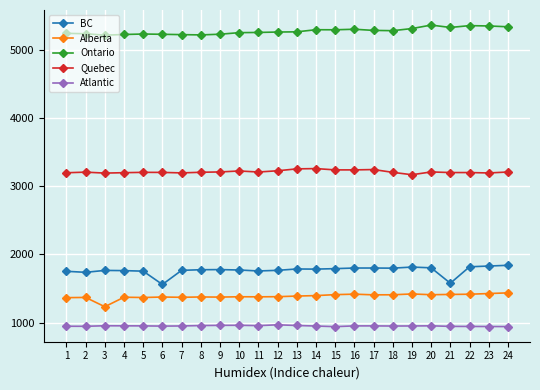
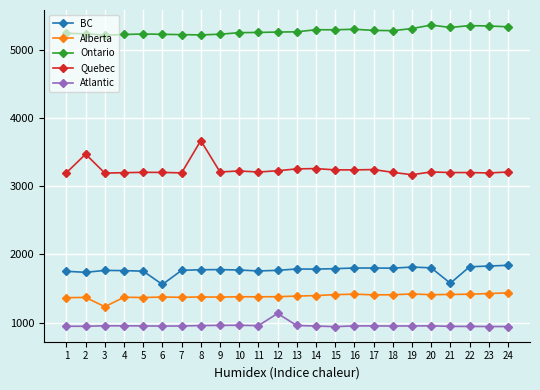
  {
    "BC": {
      "1": 1800,
      "2": 1700,
      "3": 1800,
      "4": 1800,
      "5": 1800,
      "6": 1600,
      "7": 1800,
      "8": 1800,
      "9": 1800,
      "10": 1800,
      "11": 1800,
      "12": 1800,
      "13": 1800,
      "14": 1800,
      "15": 1800,
      "16": 1800,
      "17": 1800,
      "18": 1800,
      "19": 1800,
      "20": 1800,
      "21": 1600,
      "22": 1800,
      "23": 1800,
      "24": 1800
    },
    "Alberta": {
      "1": 1400,
      "2": 1400,
      "3": 1200,
      "4": 1400,
      "5": 1400,
      "6": 1400,
      "7": 1400,
      "8": 1400,
      "9": 1400,
      "10": 1400,
      "11": 1400,
      "12": 1400,
      "13": 1400,
      "14": 1400,
      "15": 1400,
      "16": 1400,
      "17": 1400,
      "18": 1400,
      "19": 1400,
      "20": 1400,
      "21": 1400,
      "22": 1400,
      "23": 1400,
      "24": 1400
    },
    "Ontario": {
      "4": 5200,
      "5": 5200,
      "6": 5200,
      "7": 5200,
      "8": 5200,
      "9": 5200,
      "10": 5200,
      "11": 5300,
      "12": 5300,
      "13": 5300,
      "14": 5300,
      "15": 5300,
      "16": 5300,
      "17": 5300,
      "18": 5300,
      "19": 5300,
      "20": 5400,
      "21": 5300,
      "22": 5400,
      "23": 5300,
      "24": 5300
    },
    "Quebec": {
      "1": 3200,
-     "2": 3200,
+     "2": 3500,
      "3": 3200,
      "4": 3200,
      "5": 3200,
      "6": 3200,
      "7": 3200,
-     "8": 3200,
+     "8": 3700,
      "9": 3200,
      "10": 3200,
      "11": 3200,
      "12": 3200,
      "13": 3300,
      "14": 3300,
      "15": 3200,
      "16": 3200,
      "17": 3200,
      "18": 3200,
      "19": 3200,
      "20": 3200,
      "21": 3200,
      "22": 3200,
      "23": 3200,
      "24": 3200
    },
    "Atlantic": {
      "1": 900,
      "2": 900,
      "3": 1000,
      "4": 1000,
      "5": 1000,
      "6": 900,
      "7": 1000,
      "8": 1000,
      "9": 1000,
      "10": 1000,
      "11": 1000,
-     "12": 1000,
+     "12": 1100,
      "13": 1000,
      "14": 1000,
      "15": 900,
      "16": 1000,
      "17": 1000,
      "18": 1000,
      "19": 1000,
      "20": 1000,
      "21": 900,
      "22": 900,
      "23": 900,
      "24": 900
    }
  }
